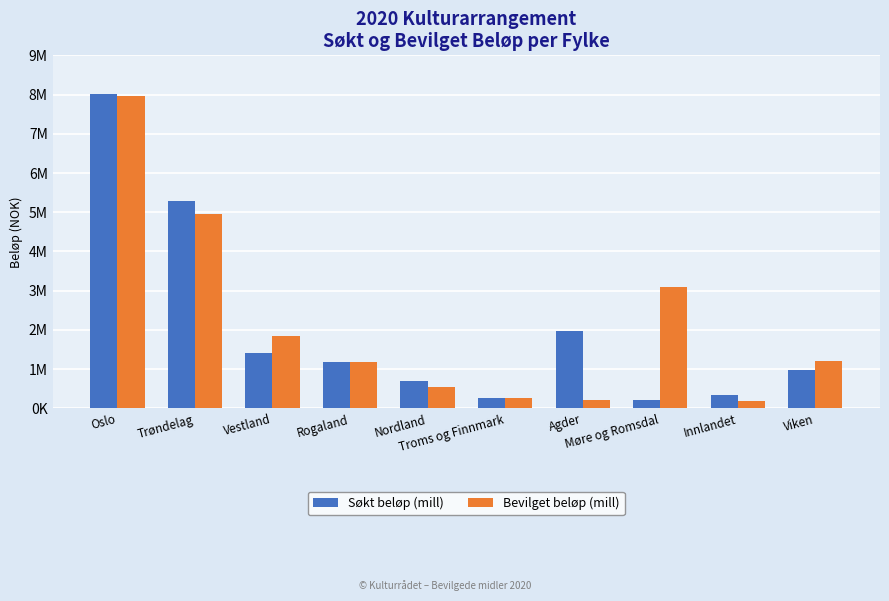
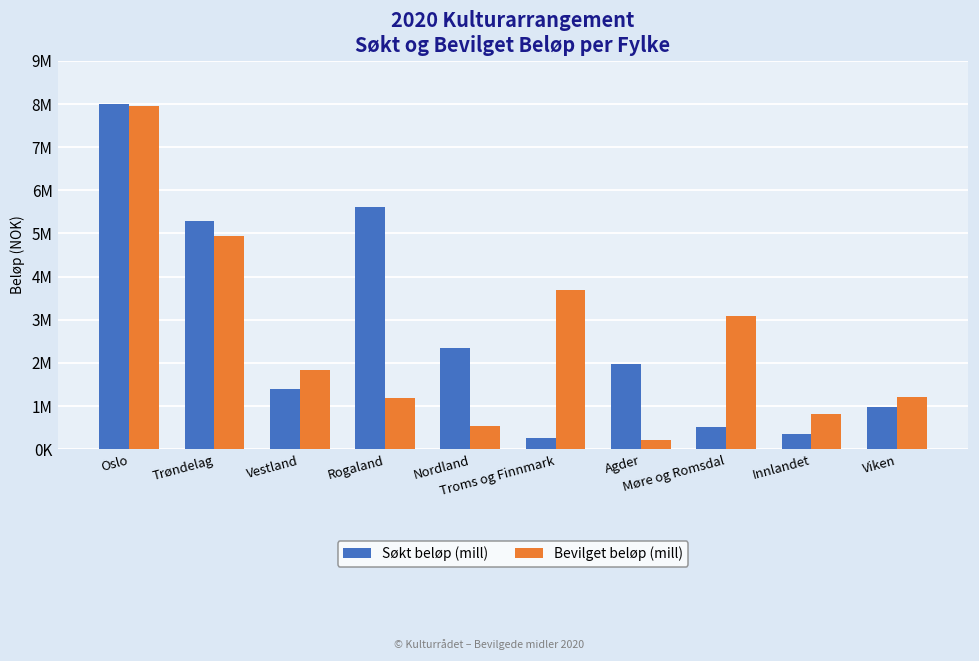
  {
    "Søkt beløp (mill)": {
      "Oslo": 8000000,
      "Trøndelag": 5300000,
      "Vestland": 1400000,
-     "Rogaland": 1200000,
-     "Nordland": 700000,
+     "Rogaland": 5600000,
+     "Nordland": 2300000,
      "Troms og Finnmark": 300000,
      "Agder": 2000000,
-     "Møre og Romsdal": 200000,
+     "Møre og Romsdal": 500000,
      "Innlandet": 400000,
      "Viken": 1000000
    },
    "Bevilget beløp (mill)": {
      "Oslo": 8000000,
      "Trøndelag": 4900000,
      "Vestland": 1800000,
      "Rogaland": 1200000,
      "Nordland": 500000,
-     "Troms og Finnmark": 300000,
+     "Troms og Finnmark": 3700000,
      "Agder": 200000,
      "Møre og Romsdal": 3100000,
-     "Innlandet": 200000,
+     "Innlandet": 800000,
      "Viken": 1200000
    }
  }
